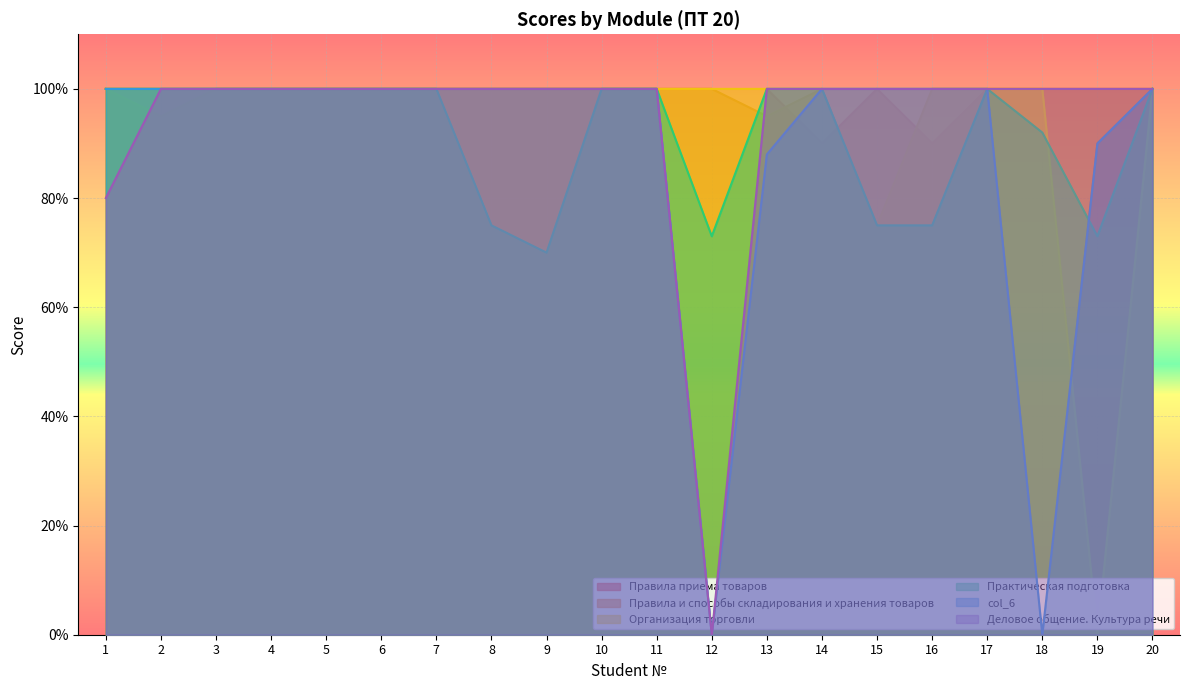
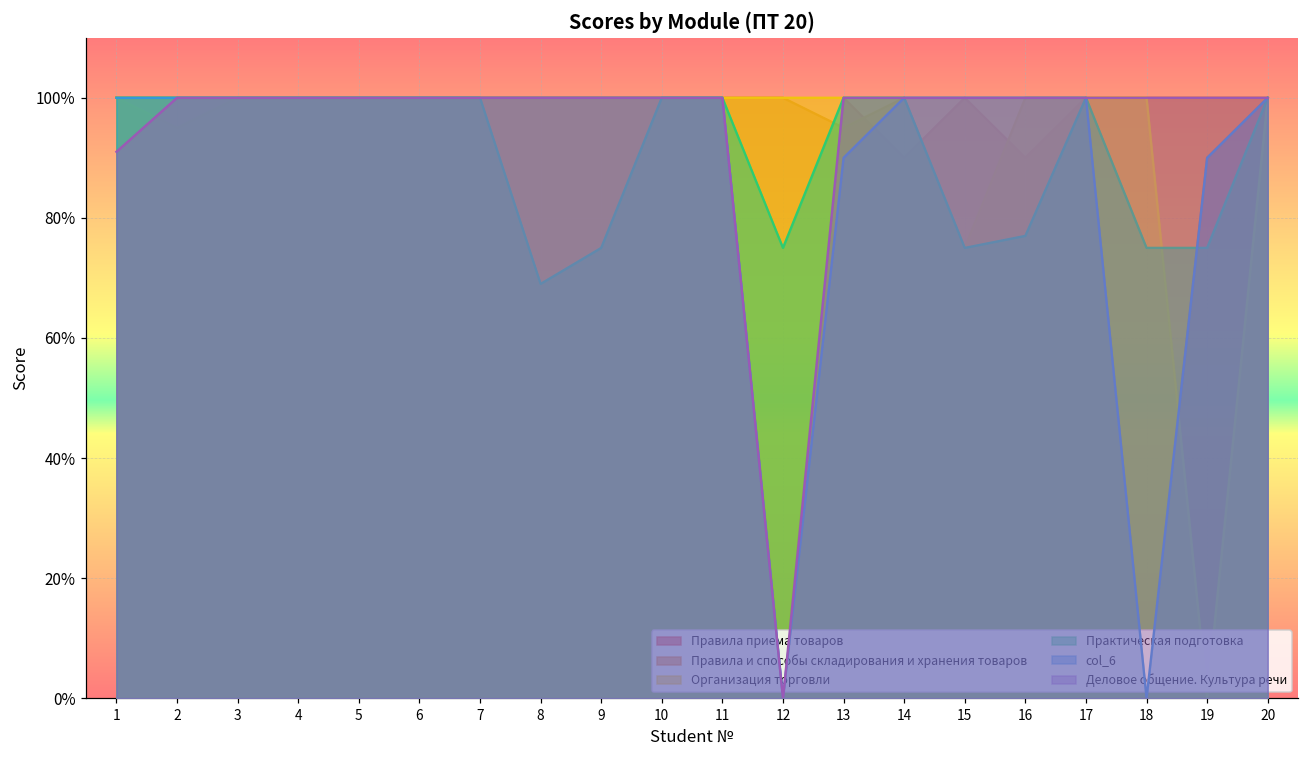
  {
    "Организация торговли": {
      "19": "0%"
    },
    "Практическая подготовка": {
-     "8": "75%",
-     "9": "70%",
-     "12": "73%",
-     "16": "75%",
-     "18": "92%",
-     "19": "73%"
+     "8": "69%",
+     "9": "75%",
+     "12": "75%",
+     "16": "77%",
+     "18": "75%",
+     "19": "75%"
    },
    "col_6": {
-     "13": "88%"
+     "13": "90%"
    },
    "Деловое общение. Культура речи": {
-     "1": "80%"
+     "1": "91%"
    }
  }
